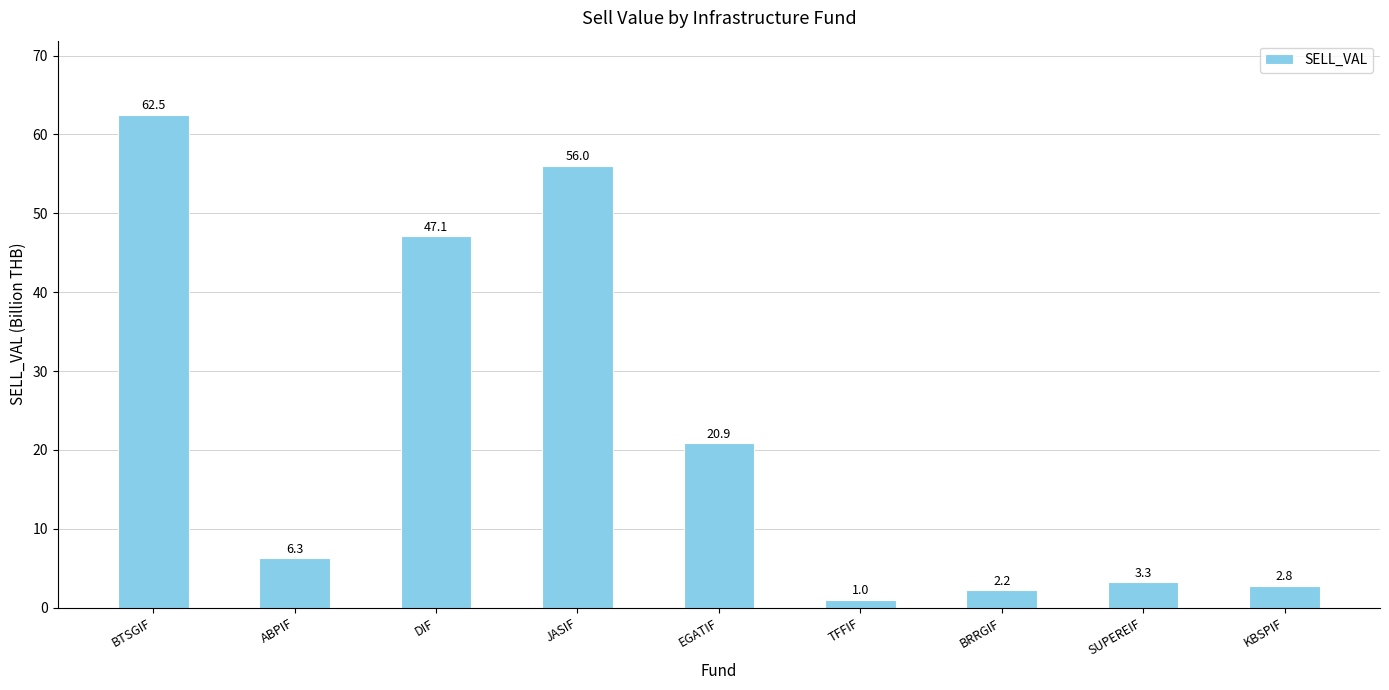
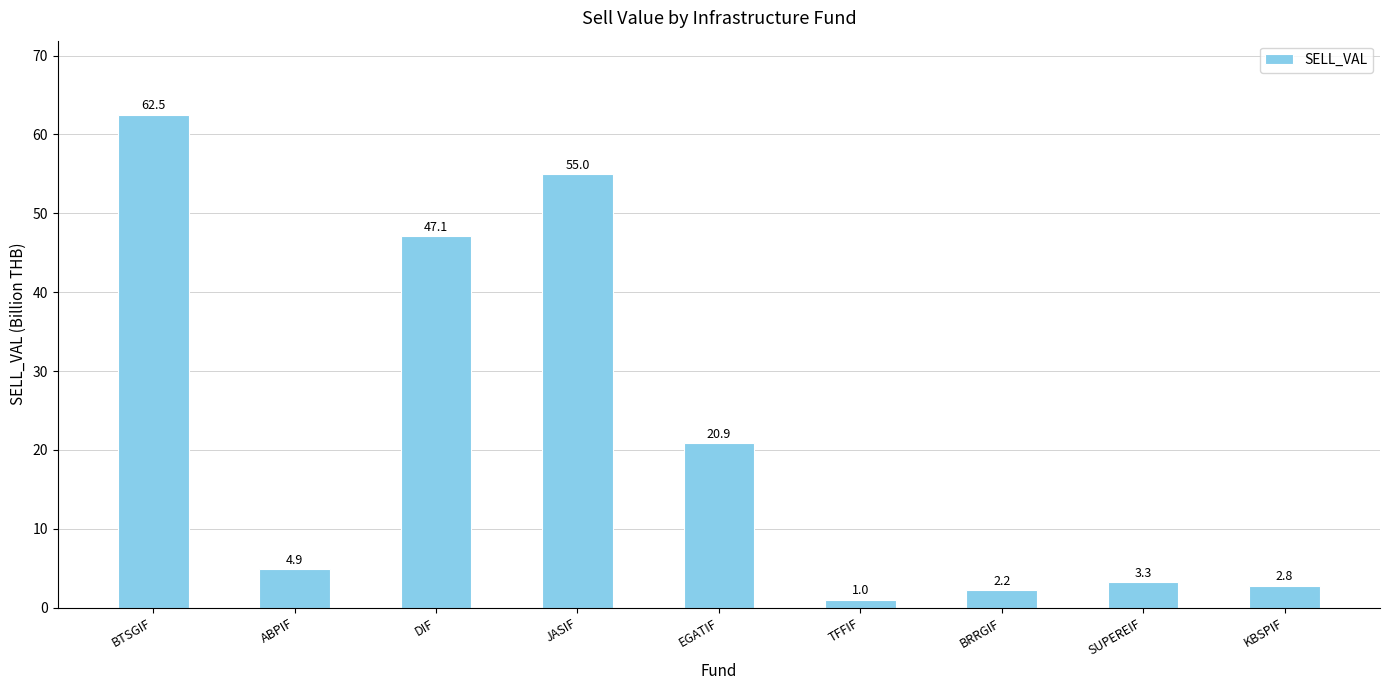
  {
    "BTSGIF": 62.5,
-   "ABPIF": 6.3,
+   "ABPIF": 4.9,
    "DIF": 47.1,
-   "JASIF": 56.0,
+   "JASIF": 55.0,
    "EGATIF": 20.9,
    "TFFIF": 1.0,
    "BRRGIF": 2.2,
    "SUPEREIF": 3.3,
    "KBSPIF": 2.8
  }
